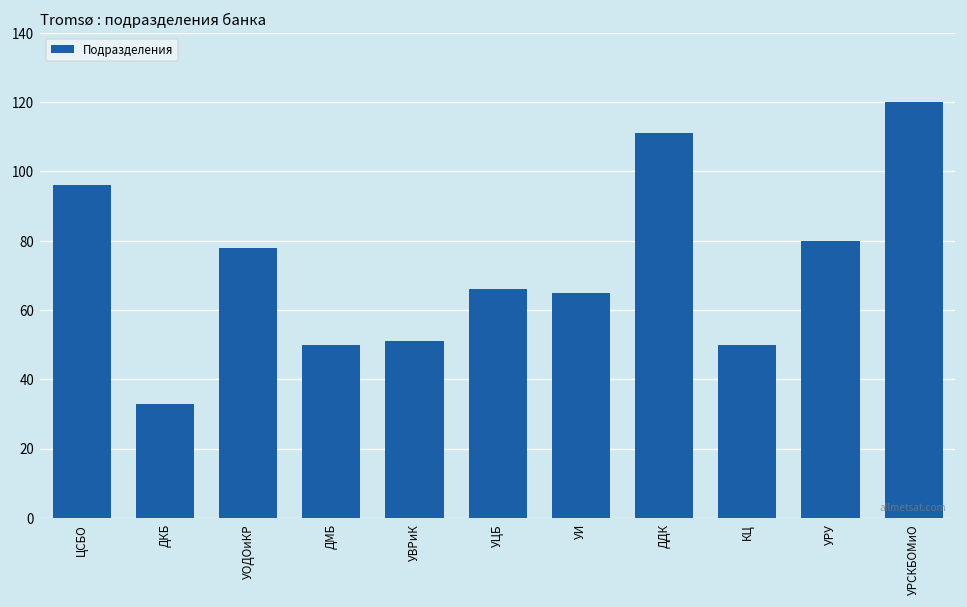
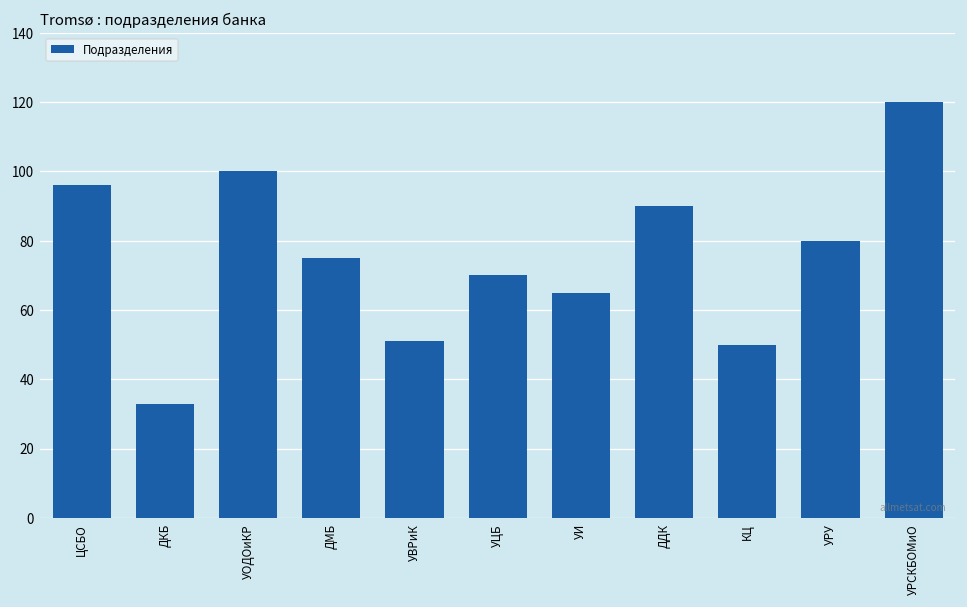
  {
    "ЦСБО": 96,
    "ДКБ": 33,
-   "УОДОиКР": 78,
-   "ДМБ": 50,
+   "УОДОиКР": 100,
+   "ДМБ": 75,
    "УВРиК": 51,
-   "УЦБ": 66,
+   "УЦБ": 70,
    "УИ": 65,
-   "ДДК": 111,
+   "ДДК": 90,
    "КЦ": 50,
    "УРУ": 80,
    "УРСКБОМиО": 120
  }
